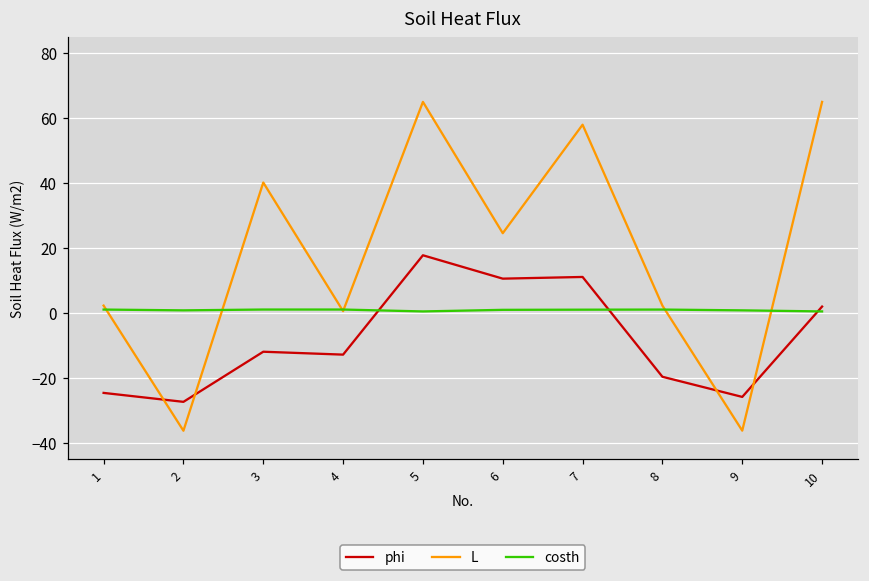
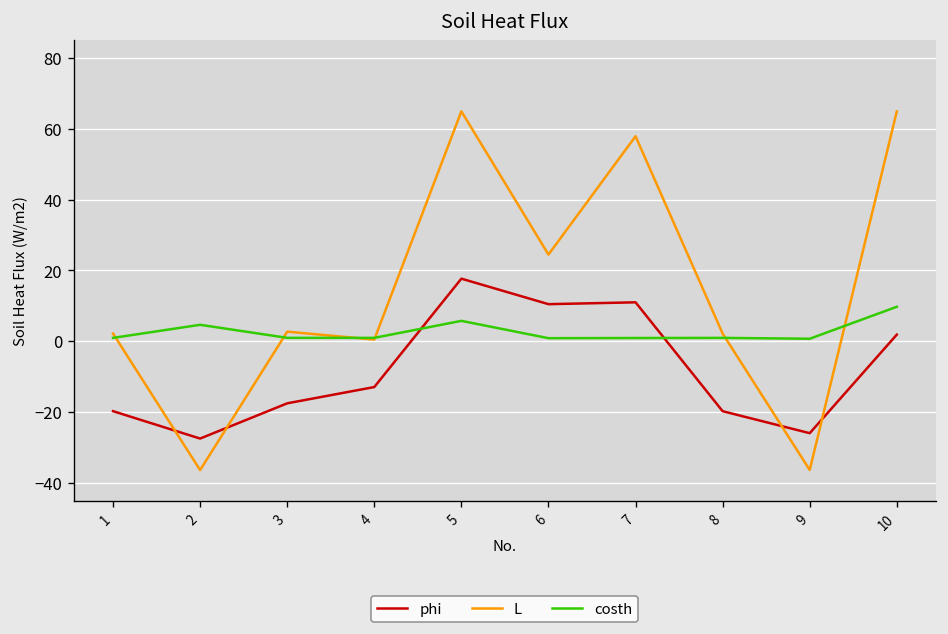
  {
    "phi": {
-     "1": -25,
+     "1": -20,
      "2": -27,
-     "3": -12,
+     "3": -18,
      "4": -13,
      "5": 18,
      "6": 10,
      "7": 11,
      "8": -20,
      "9": -26,
      "10": 2
    },
    "L": {
      "1": 2,
      "2": -36,
-     "3": 40,
+     "3": 3,
      "5": 65,
      "6": 24,
      "7": 58,
      "8": 2,
      "9": -36,
      "10": 65
    },
    "costh": {
      "1": 1,
-     "2": 1,
+     "2": 5,
      "3": 1,
-     "5": 0,
+     "5": 6,
      "6": 1,
      "7": 1,
      "8": 1,
      "9": 1,
-     "10": 0
+     "10": 10
    }
  }
